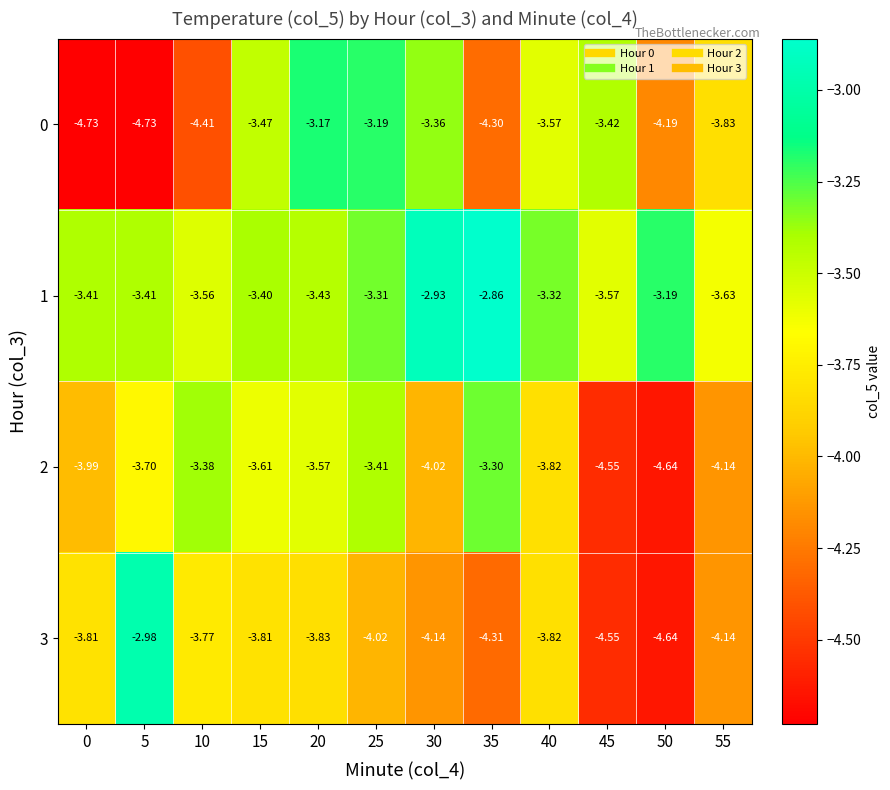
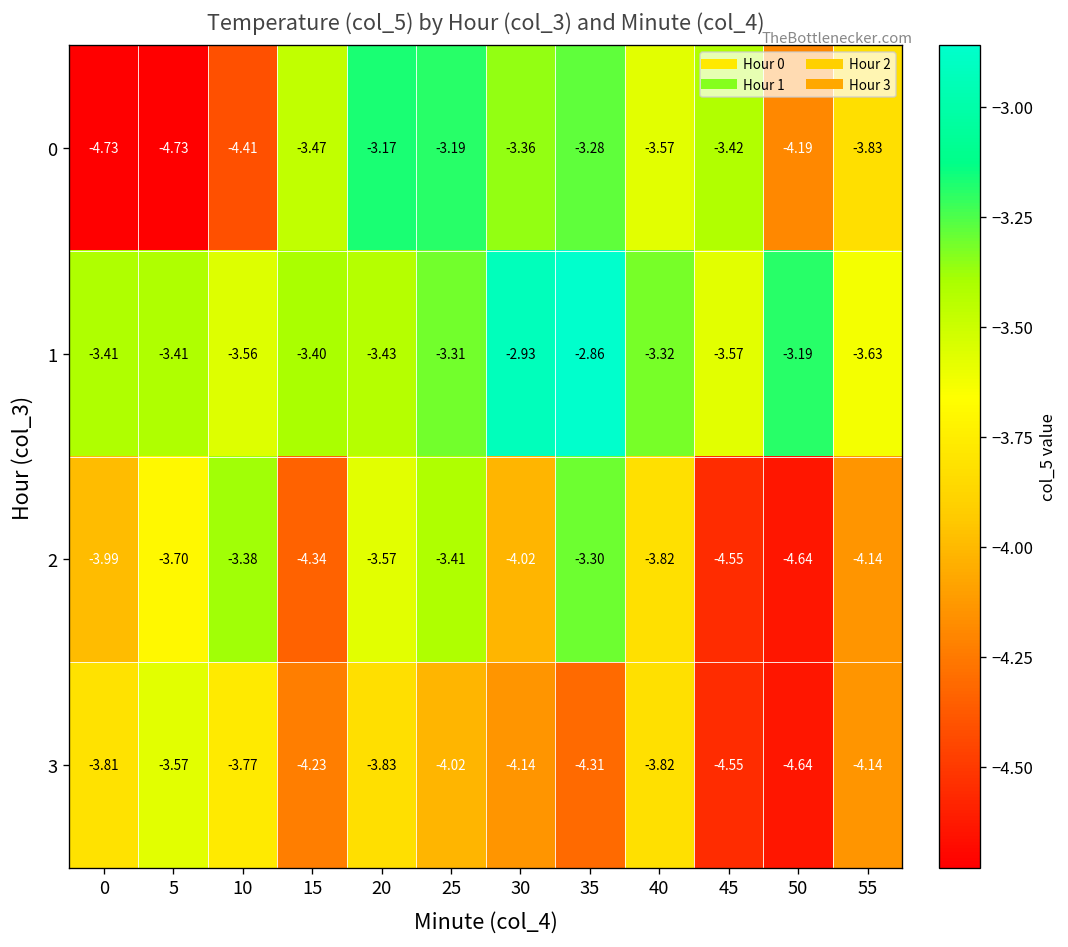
  {
    "0": {
      "0": -4.73,
      "5": -4.73,
      "10": -4.41,
      "15": -3.47,
      "20": -3.17,
      "25": -3.19,
      "30": -3.36,
-     "35": -4.30,
+     "35": -3.28,
      "40": -3.57,
      "45": -3.42,
      "50": -4.19,
      "55": -3.83
    },
    "1": {
      "0": -3.41,
      "5": -3.41,
      "10": -3.56,
      "15": -3.40,
      "20": -3.43,
      "25": -3.31,
      "30": -2.93,
      "35": -2.86,
      "40": -3.32,
      "45": -3.57,
      "50": -3.19,
      "55": -3.63
    },
    "2": {
      "0": -3.99,
      "5": -3.70,
      "10": -3.38,
-     "15": -3.61,
+     "15": -4.34,
      "20": -3.57,
      "25": -3.41,
      "30": -4.02,
      "35": -3.30,
      "40": -3.82,
      "45": -4.55,
      "50": -4.64,
      "55": -4.14
    },
    "3": {
      "0": -3.81,
-     "5": -2.98,
+     "5": -3.57,
      "10": -3.77,
-     "15": -3.81,
+     "15": -4.23,
      "20": -3.83,
      "25": -4.02,
      "30": -4.14,
      "35": -4.31,
      "40": -3.82,
      "45": -4.55,
      "50": -4.64,
      "55": -4.14
    }
  }
